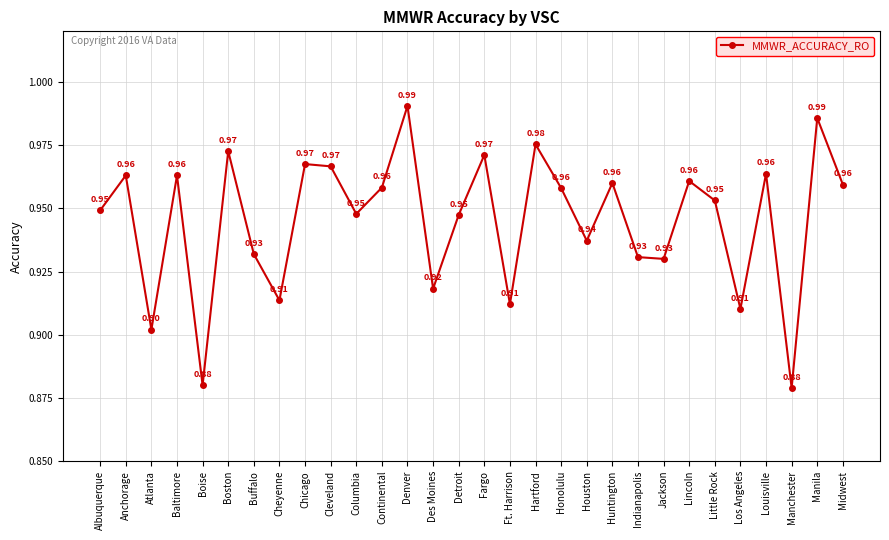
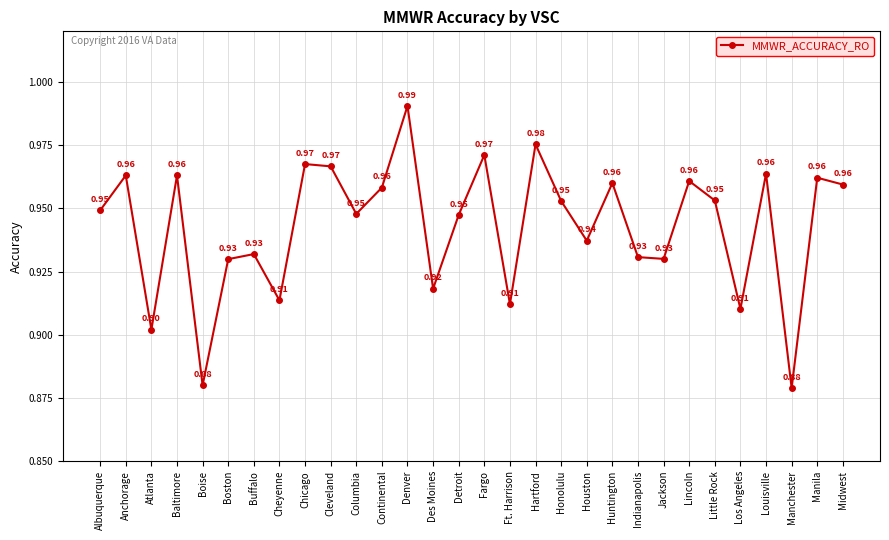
  {
    "Albuquerque": 0.95,
    "Anchorage": 0.96,
    "Atlanta": 0.90,
    "Baltimore": 0.96,
    "Boise": 0.88,
-   "Boston": 0.97,
+   "Boston": 0.93,
    "Buffalo": 0.93,
    "Cheyenne": 0.91,
    "Chicago": 0.97,
    "Cleveland": 0.97,
    "Columbia": 0.95,
    "Continental": 0.96,
    "Denver": 0.99,
    "Des Moines": 0.92,
    "Detroit": 0.95,
    "Fargo": 0.97,
    "Ft. Harrison": 0.91,
    "Hartford": 0.98,
-   "Honolulu": 0.96,
+   "Honolulu": 0.95,
    "Houston": 0.94,
    "Huntington": 0.96,
    "Indianapolis": 0.93,
    "Jackson": 0.93,
    "Lincoln": 0.96,
    "Little Rock": 0.95,
    "Los Angeles": 0.91,
    "Louisville": 0.96,
    "Manchester": 0.88,
-   "Manila": 0.99,
+   "Manila": 0.96,
    "Midwest": 0.96
  }
